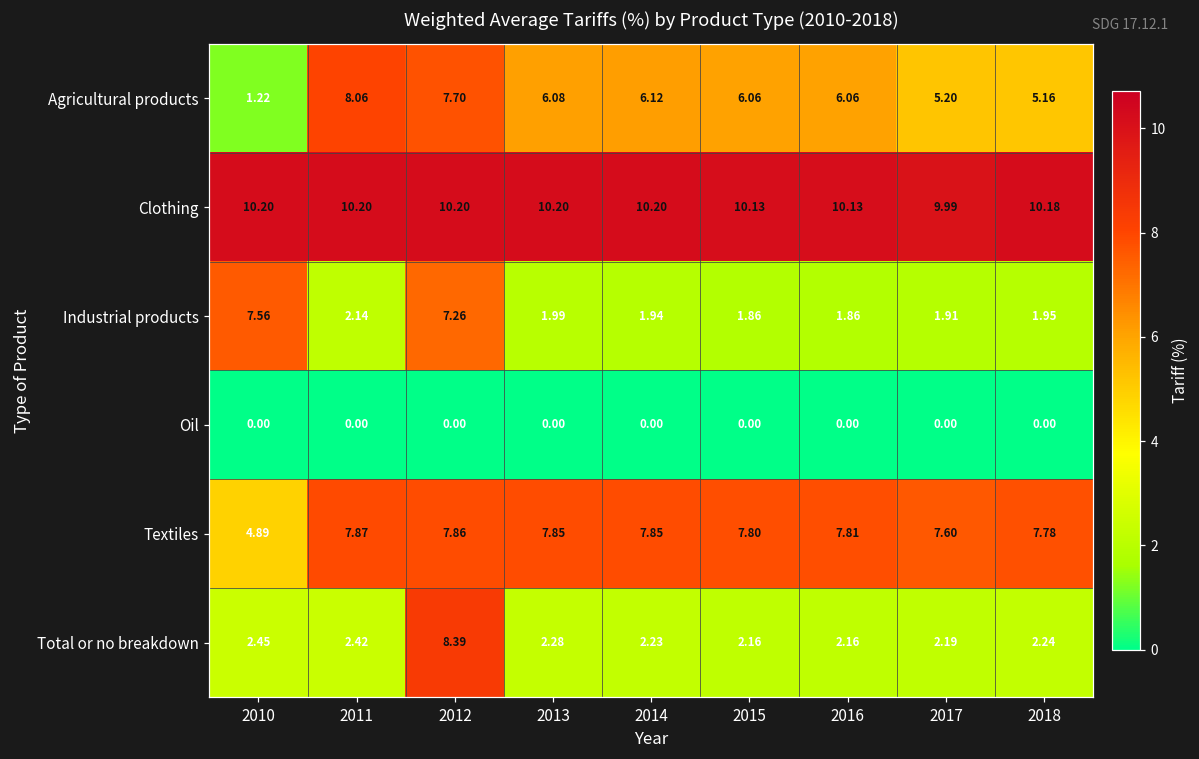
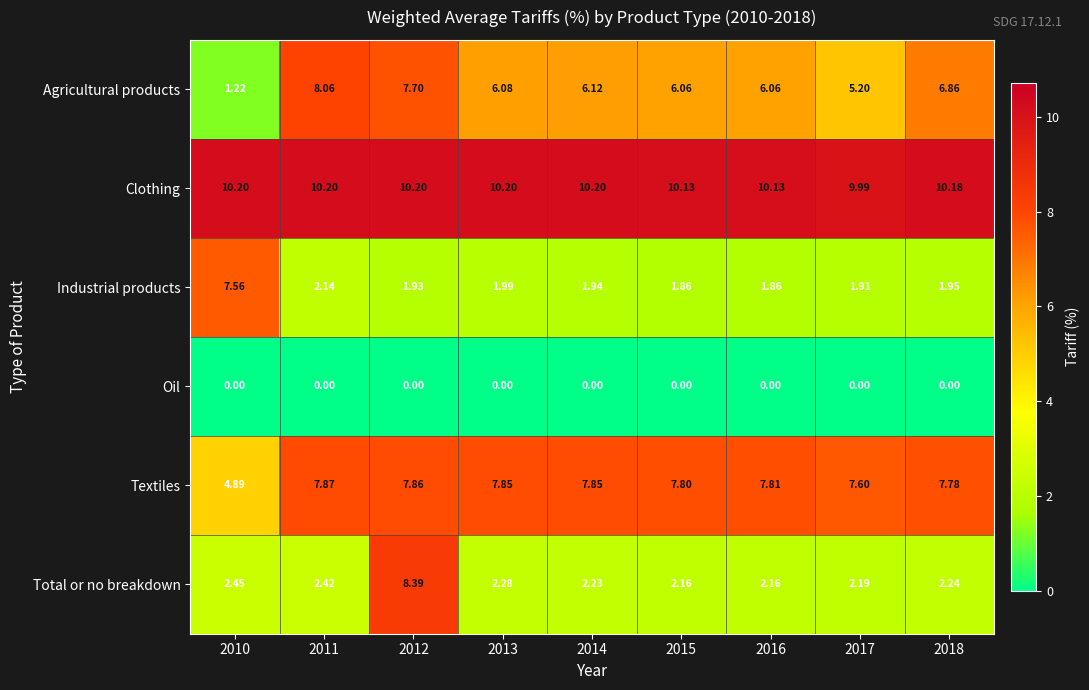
  {
    "Agricultural products": {
      "2010": 1.22,
      "2011": 8.06,
      "2012": 7.70,
      "2013": 6.08,
      "2014": 6.12,
      "2015": 6.06,
      "2016": 6.06,
      "2017": 5.20,
-     "2018": 5.16
+     "2018": 6.86
    },
    "Clothing": {
      "2010": 10.20,
      "2011": 10.20,
      "2012": 10.20,
      "2013": 10.20,
      "2014": 10.20,
      "2015": 10.13,
      "2016": 10.13,
      "2017": 9.99,
      "2018": 10.18
    },
    "Industrial products": {
      "2010": 7.56,
      "2011": 2.14,
-     "2012": 7.26,
+     "2012": 1.93,
      "2013": 1.99,
      "2014": 1.94,
      "2015": 1.86,
      "2016": 1.86,
      "2017": 1.91,
      "2018": 1.95
    },
    "Oil": {
      "2010": 0.00,
      "2011": 0.00,
      "2012": 0.00,
      "2013": 0.00,
      "2014": 0.00,
      "2015": 0.00,
      "2016": 0.00,
      "2017": 0.00,
      "2018": 0.00
    },
    "Textiles": {
      "2010": 4.89,
      "2011": 7.87,
      "2012": 7.86,
      "2013": 7.85,
      "2014": 7.85,
      "2015": 7.80,
      "2016": 7.81,
      "2017": 7.60,
      "2018": 7.78
    },
    "Total or no breakdown": {
      "2010": 2.45,
      "2011": 2.42,
      "2012": 8.39,
      "2013": 2.28,
      "2014": 2.23,
      "2015": 2.16,
      "2016": 2.16,
      "2017": 2.19,
      "2018": 2.24
    }
  }
